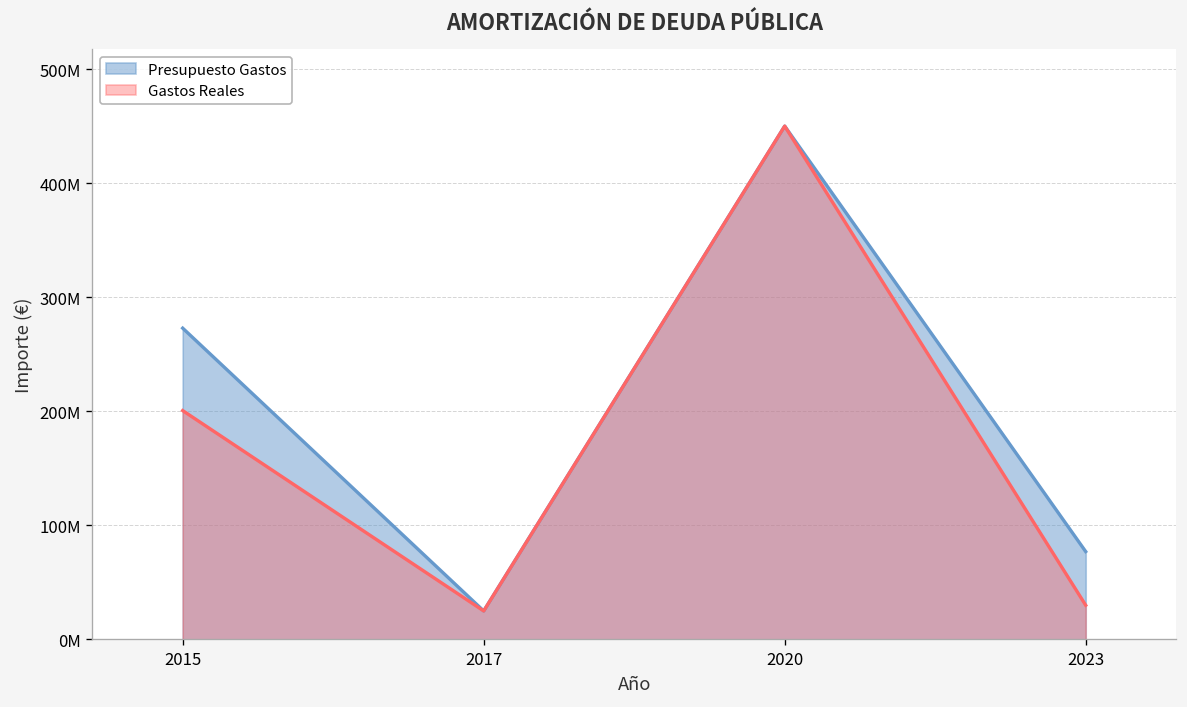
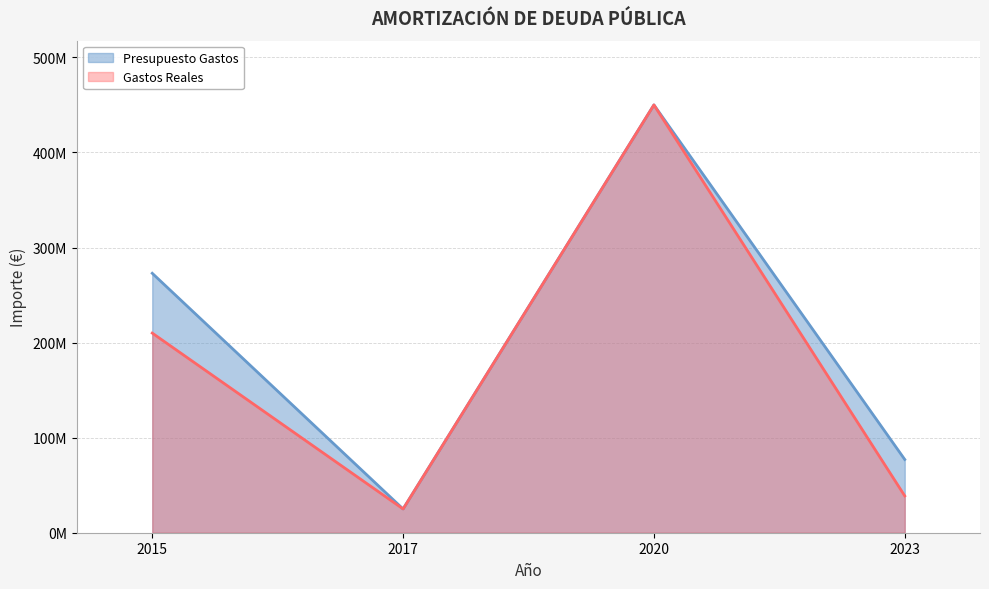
  {
    "Presupuesto Gastos": {
      "2015": 270000000,
      "2023": 80000000
    },
    "Gastos Reales": {
-     "2015": 200000000,
-     "2023": 30000000
+     "2015": 210000000,
+     "2023": 40000000
    }
  }
